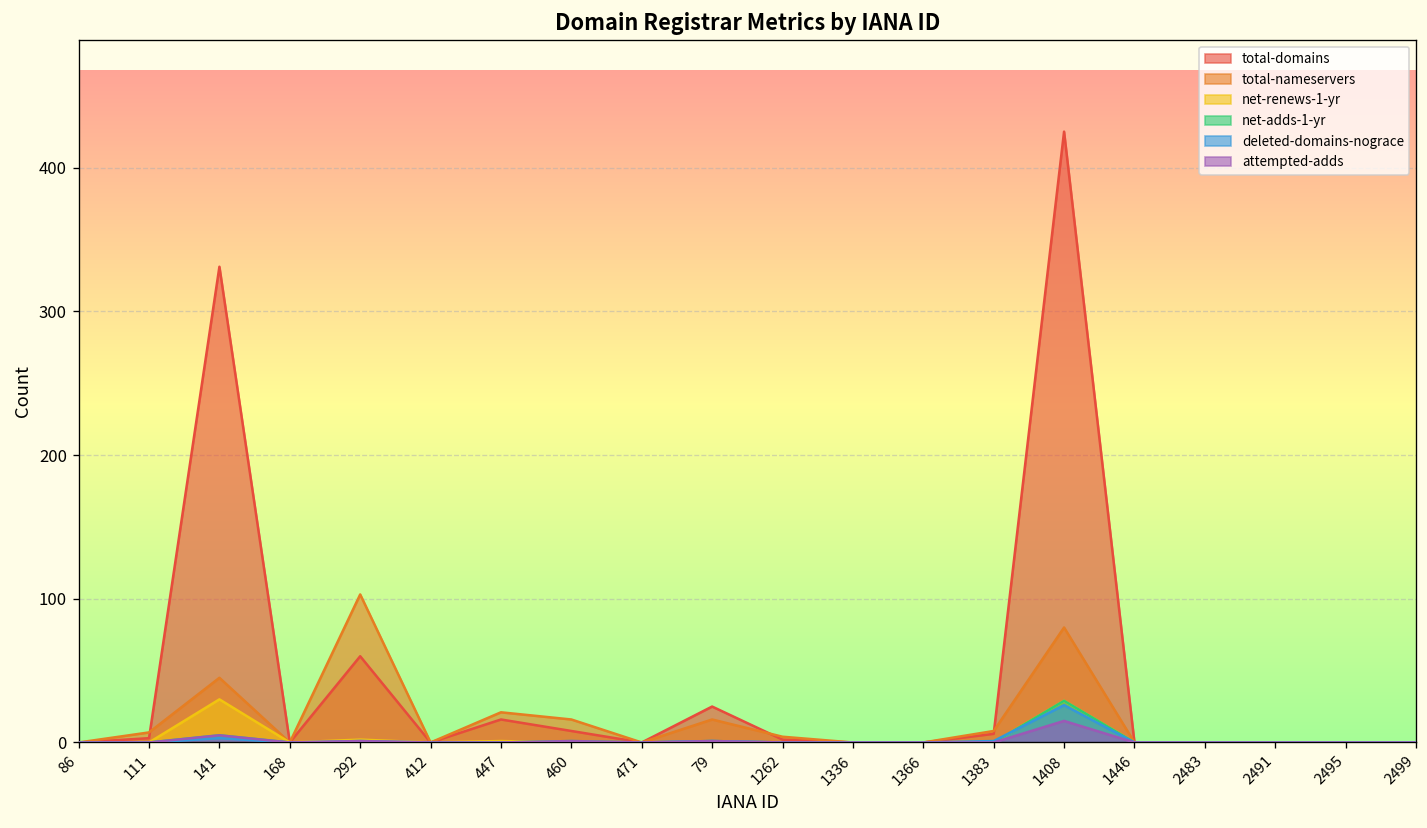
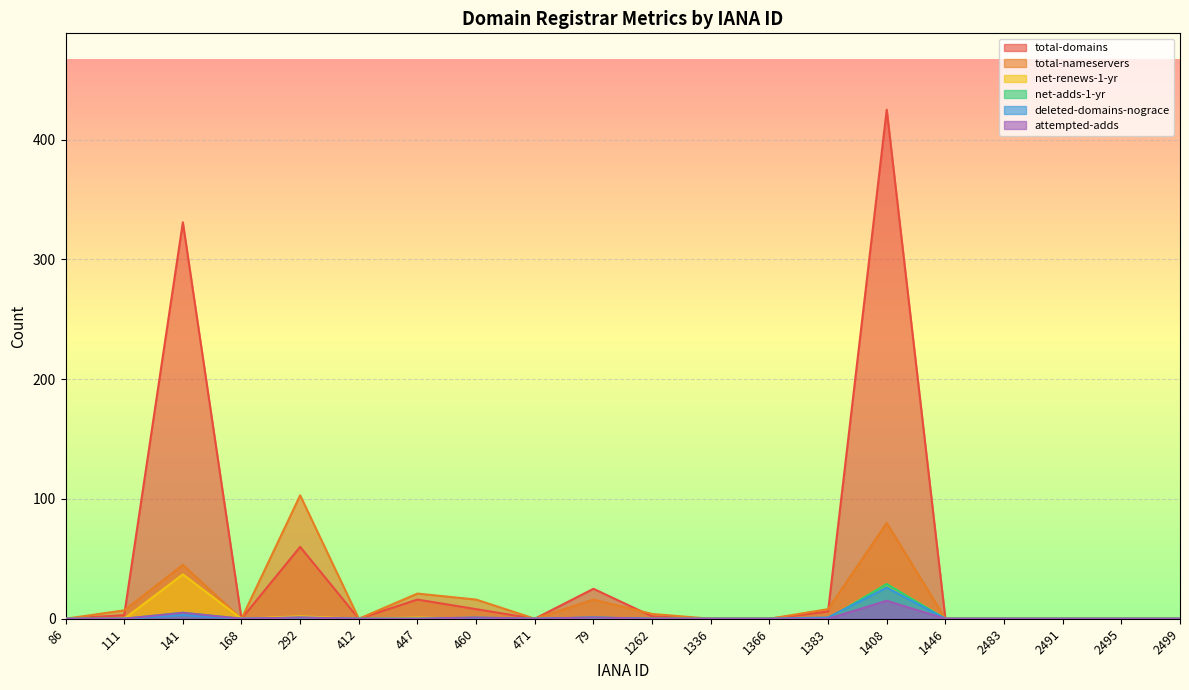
  {
    "net-renews-1-yr": {
-     "141": 30
+     "141": 37
    },
    "deleted-domains-nograce": {
      "1408": 26
    },
    "attempted-adds": {
      "1408": 15
    }
  }
